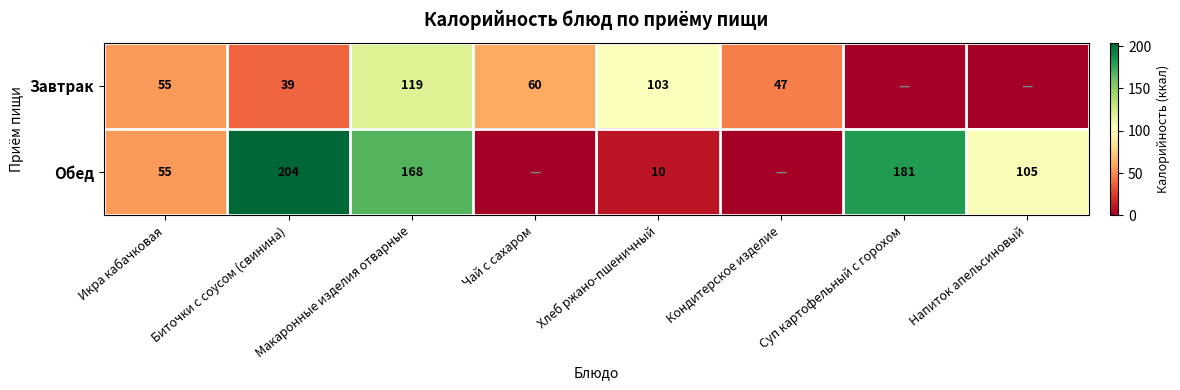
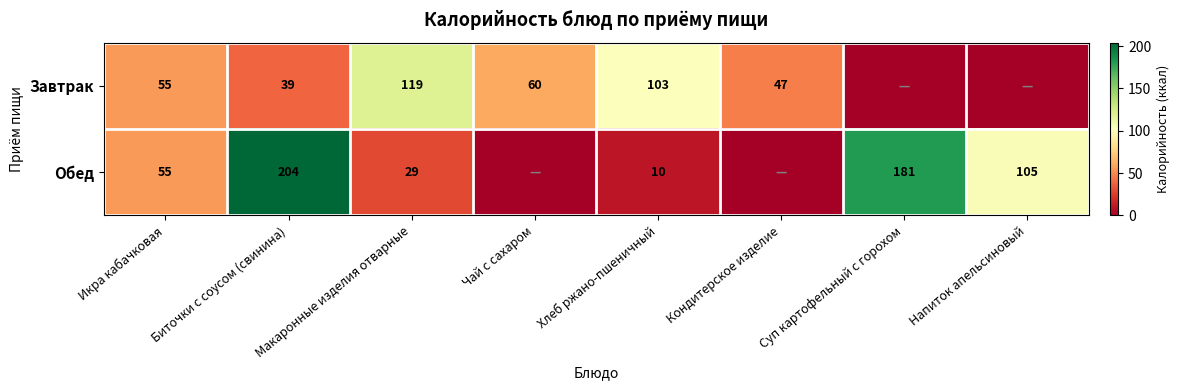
  {
    "Завтрак": {
      "Икра кабачковая": 55,
      "Биточки с соусом (свинина)": 39,
      "Макаронные изделия отварные": 119,
      "Чай с сахаром": 60,
      "Хлеб ржано-пшеничный": 103,
      "Кондитерское изделие": 47
    },
    "Обед": {
      "Икра кабачковая": 55,
      "Биточки с соусом (свинина)": 204,
-     "Макаронные изделия отварные": 168,
+     "Макаронные изделия отварные": 29,
      "Хлеб ржано-пшеничный": 10,
      "Суп картофельный с горохом": 181,
      "Напиток апельсиновый": 105
    }
  }
